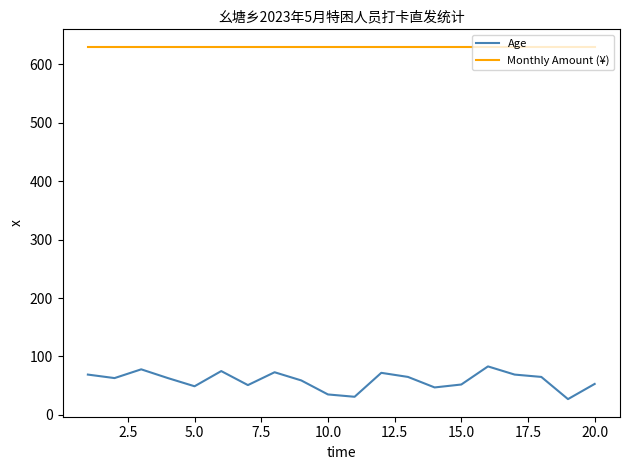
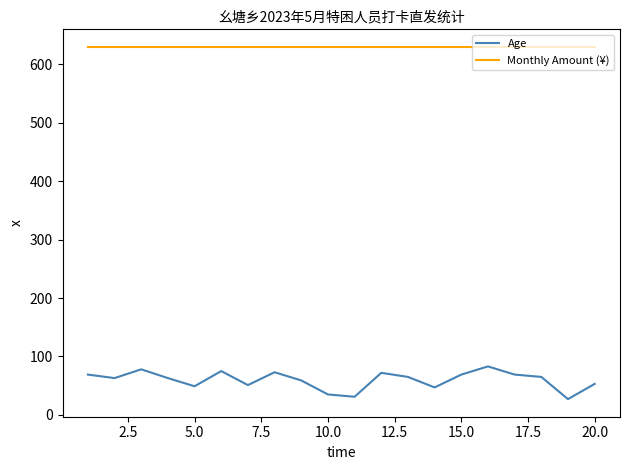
  {
    "Age": {
      "5.0": 50,
      "10.0": 40,
-     "15.0": 50,
+     "15.0": 70,
      "20.0": 50
    },
    "Monthly Amount (¥)": {
      "5.0": 630,
      "10.0": 630,
      "15.0": 630
    }
  }
